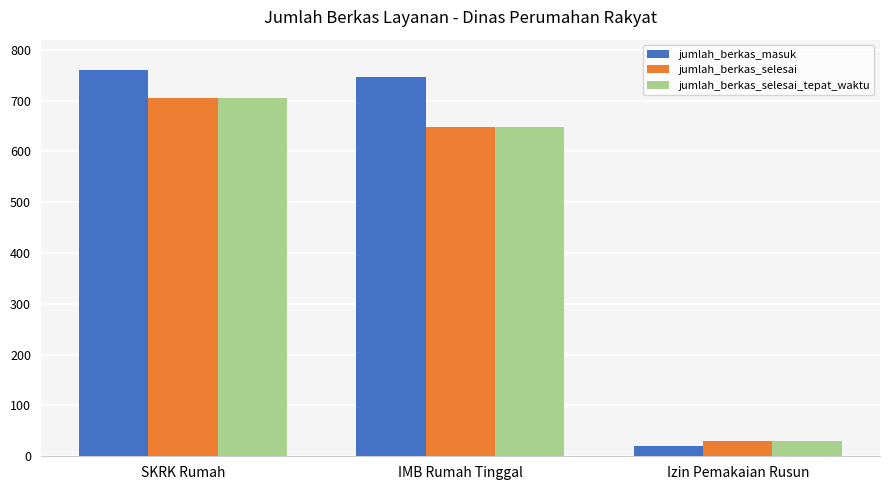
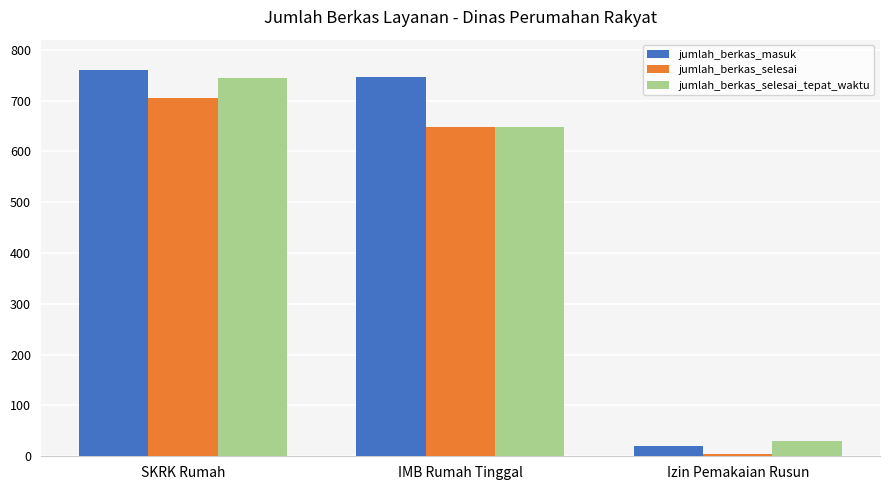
  {
    "jumlah_berkas_masuk": {
      "SKRK Rumah": 760,
      "IMB Rumah Tinggal": 750,
      "Izin Pemakaian Rusun": 20
    },
    "jumlah_berkas_selesai": {
      "SKRK Rumah": 710,
      "IMB Rumah Tinggal": 650,
-     "Izin Pemakaian Rusun": 30
+     "Izin Pemakaian Rusun": 0
    },
    "jumlah_berkas_selesai_tepat_waktu": {
-     "SKRK Rumah": 710,
+     "SKRK Rumah": 740,
      "IMB Rumah Tinggal": 650,
      "Izin Pemakaian Rusun": 30
    }
  }
